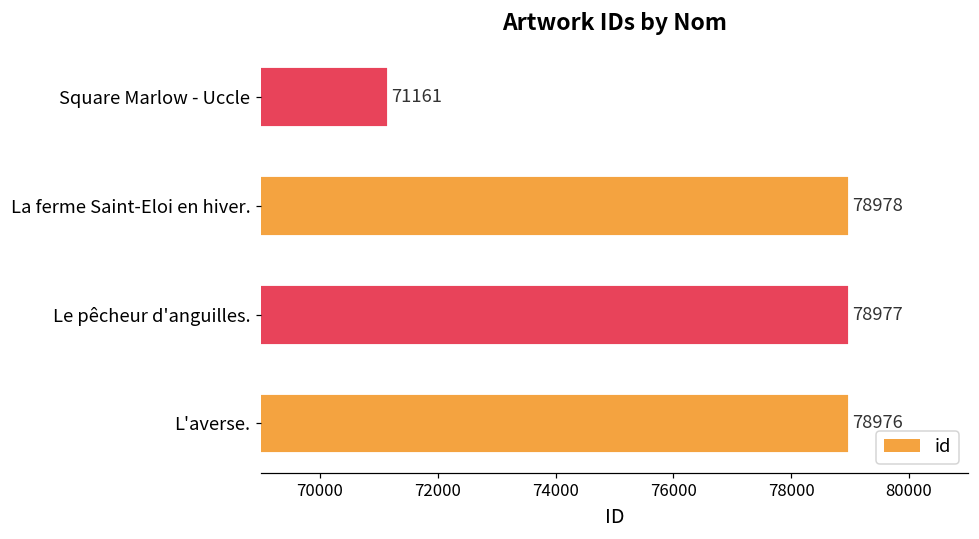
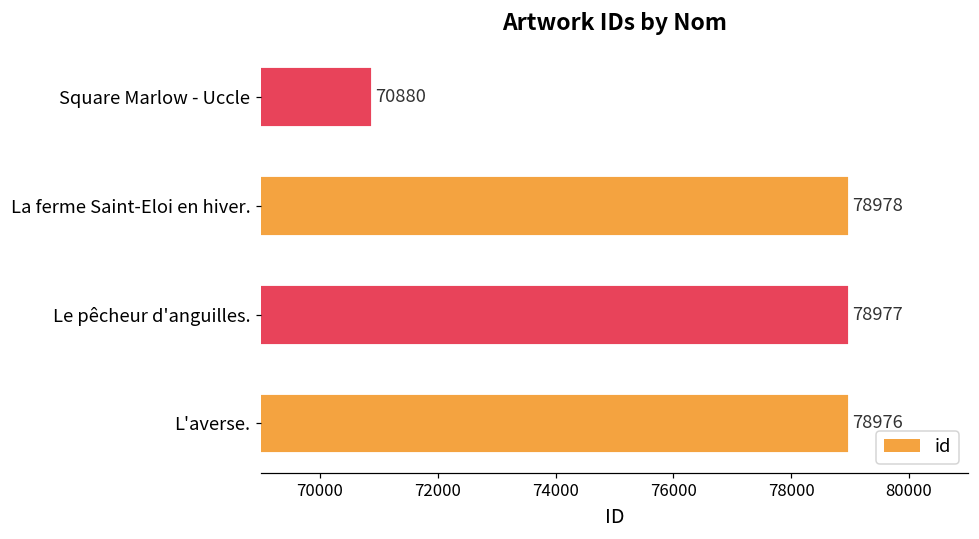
  {
-   "Square Marlow - Uccle": 71161,
+   "Square Marlow - Uccle": 70880,
    "La ferme Saint-Eloi en hiver.": 78978,
    "Le pêcheur d'anguilles.": 78977
  }
